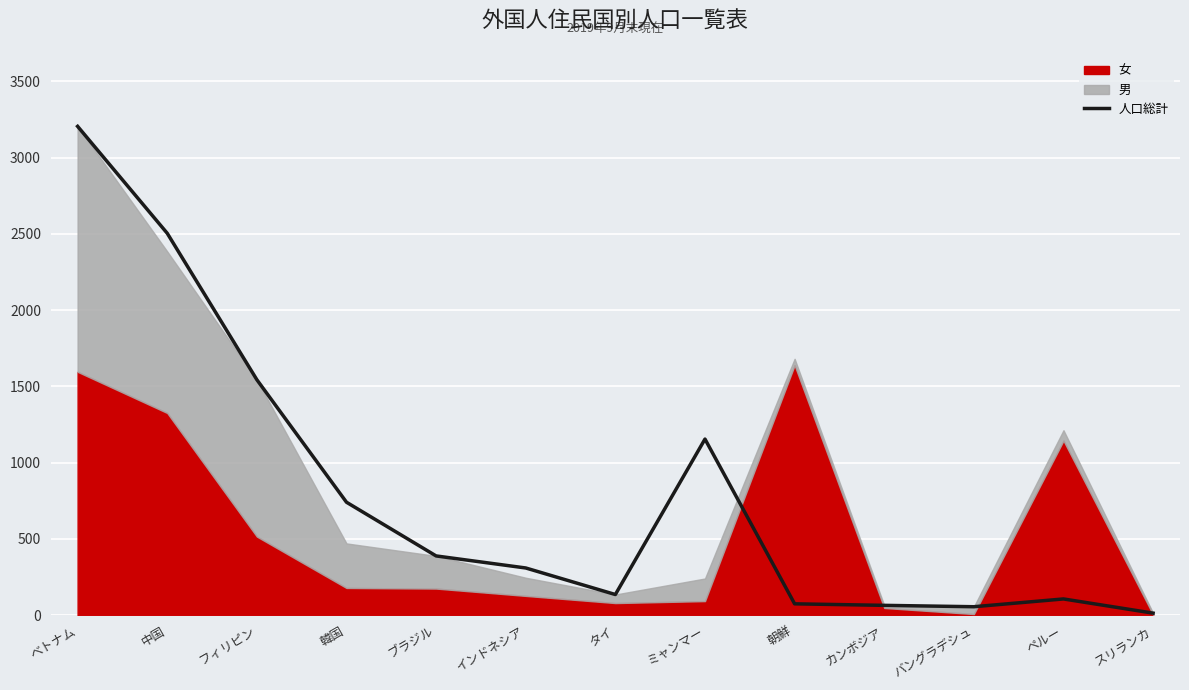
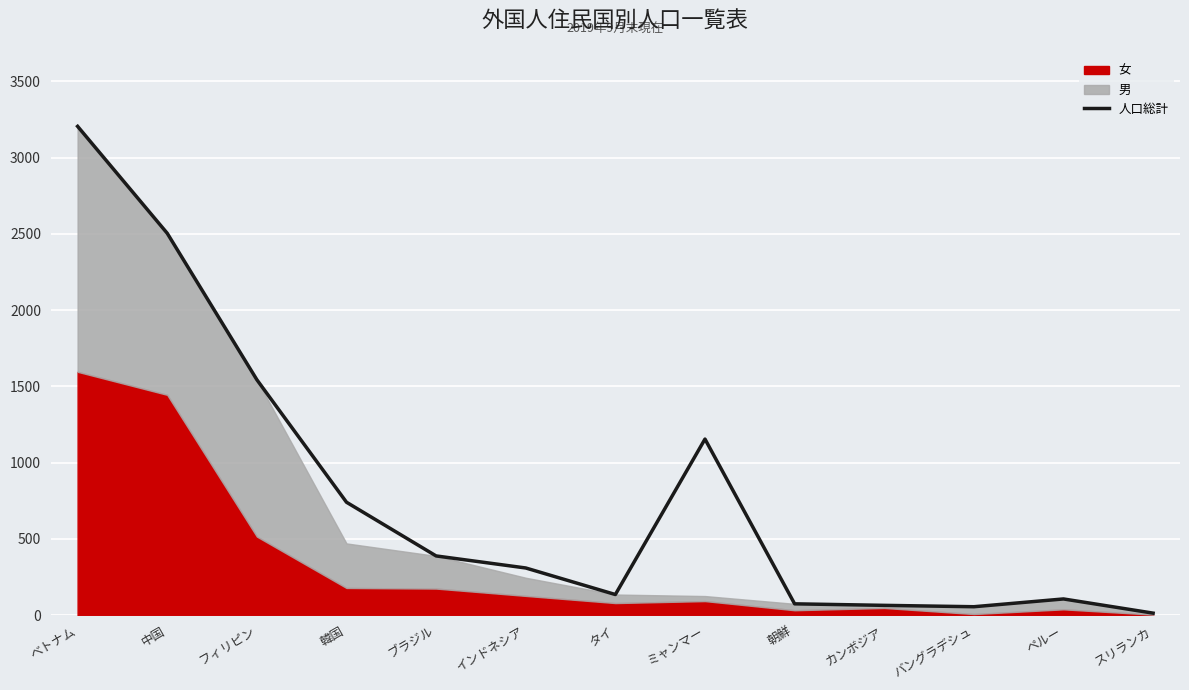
  {
    "女": {
      "ベトナム": 1600,
-     "中国": 1330,
+     "中国": 1450,
      "フィリピン": 520,
      "韓国": 180,
      "ブラジル": 180,
      "インドネシア": 130,
      "タイ": 80,
      "ミャンマー": 90,
-     "朝鮮": 1640,
-     "ペルー": 1150
+     "朝鮮": 30,
+     "ペルー": 40
    },
    "人口総計": {
      "韓国": 740,
      "インドネシア": 310,
      "ミャンマー": 1160
    },
    "男": {
      "韓国": 290,
      "インドネシア": 120,
-     "ミャンマー": 150
+     "ミャンマー": 30
    }
  }
